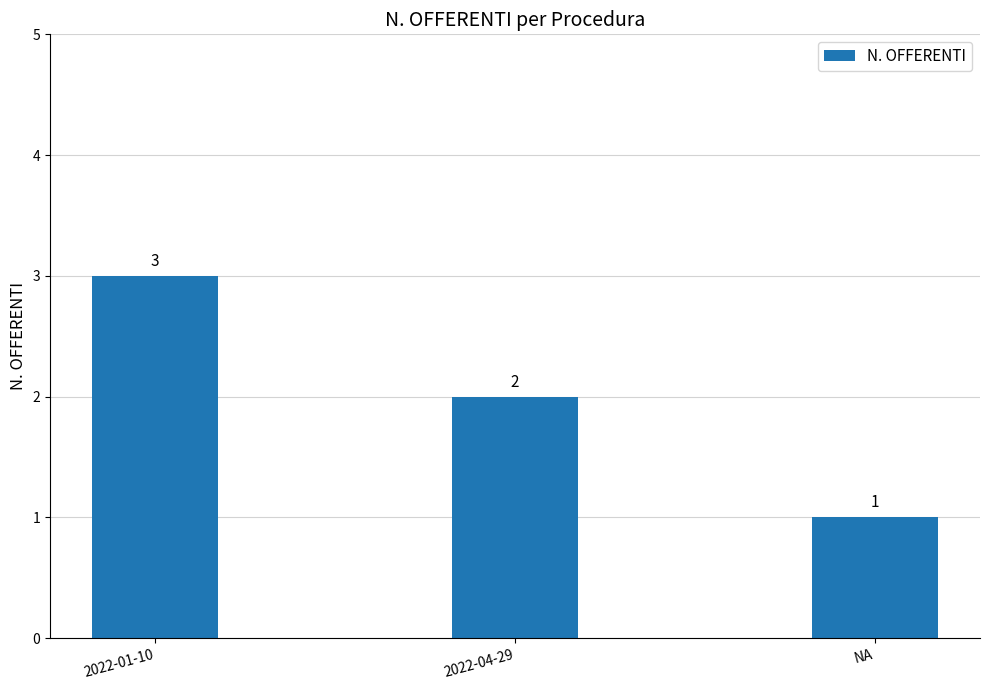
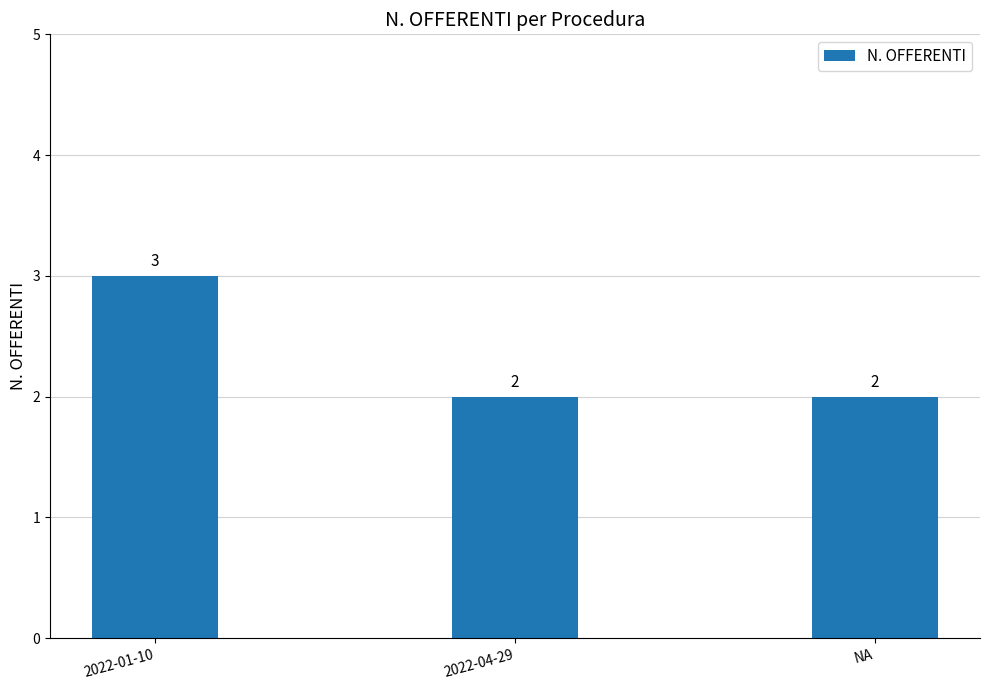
  {
    "2022-01-10": 3,
    "2022-04-29": 2,
-   "NA": 1
+   "NA": 2
  }
